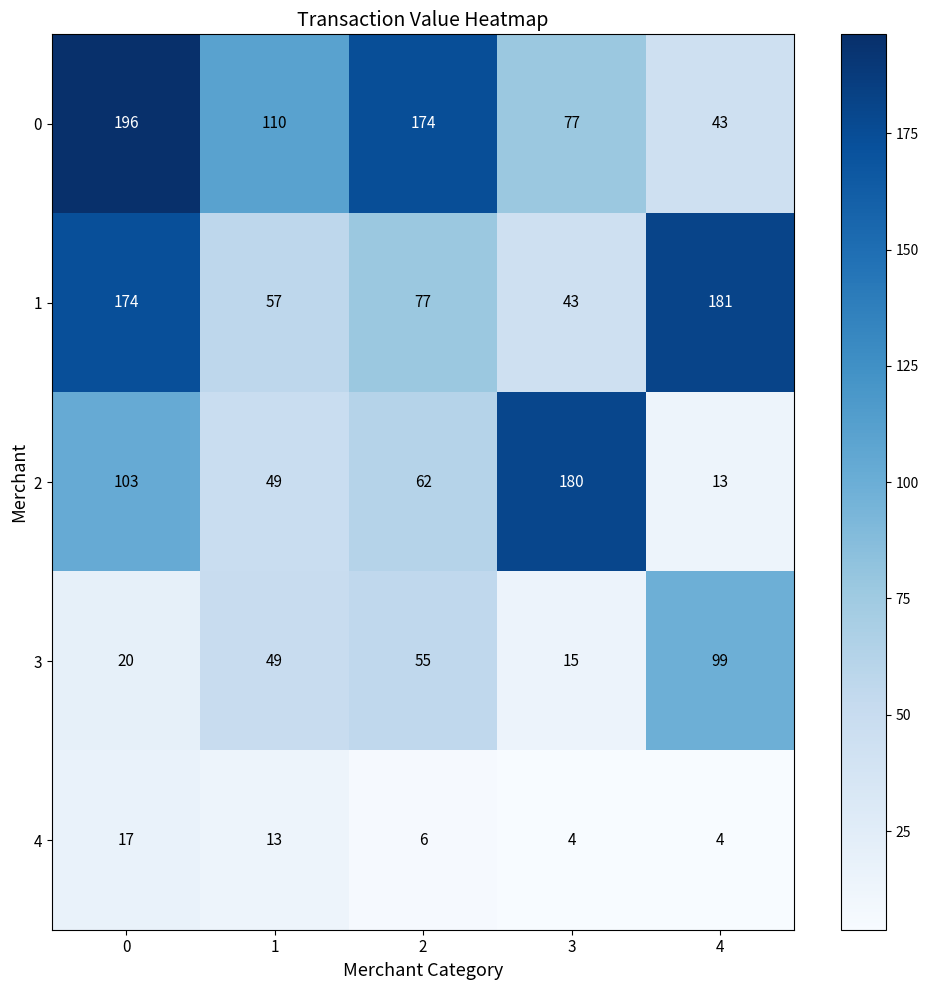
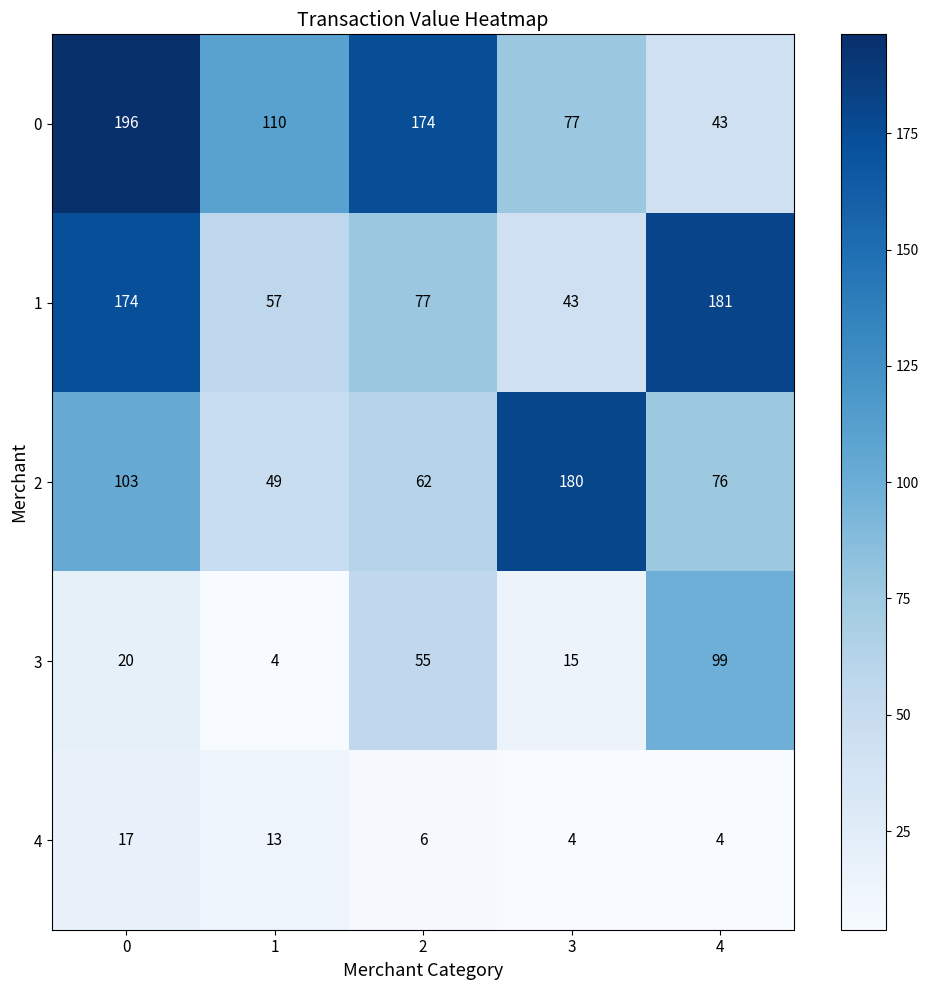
  {
    "0": {
      "0": 196,
      "1": 110,
      "2": 174,
      "3": 77,
      "4": 43
    },
    "1": {
      "0": 174,
      "1": 57,
      "2": 77,
      "3": 43,
      "4": 181
    },
    "2": {
      "0": 103,
      "1": 49,
      "2": 62,
      "3": 180,
-     "4": 13
+     "4": 76
    },
    "3": {
      "0": 20,
-     "1": 49,
+     "1": 4,
      "2": 55,
      "3": 15,
      "4": 99
    },
    "4": {
      "0": 17,
      "1": 13,
      "2": 6,
      "3": 4,
      "4": 4
    }
  }
